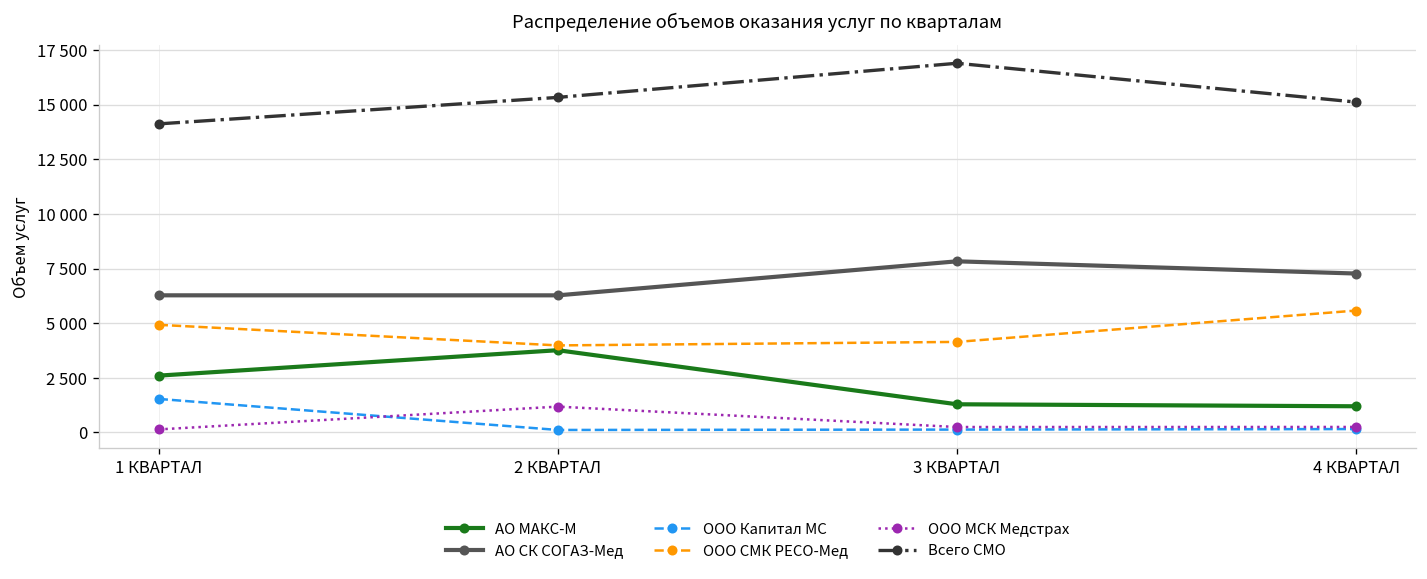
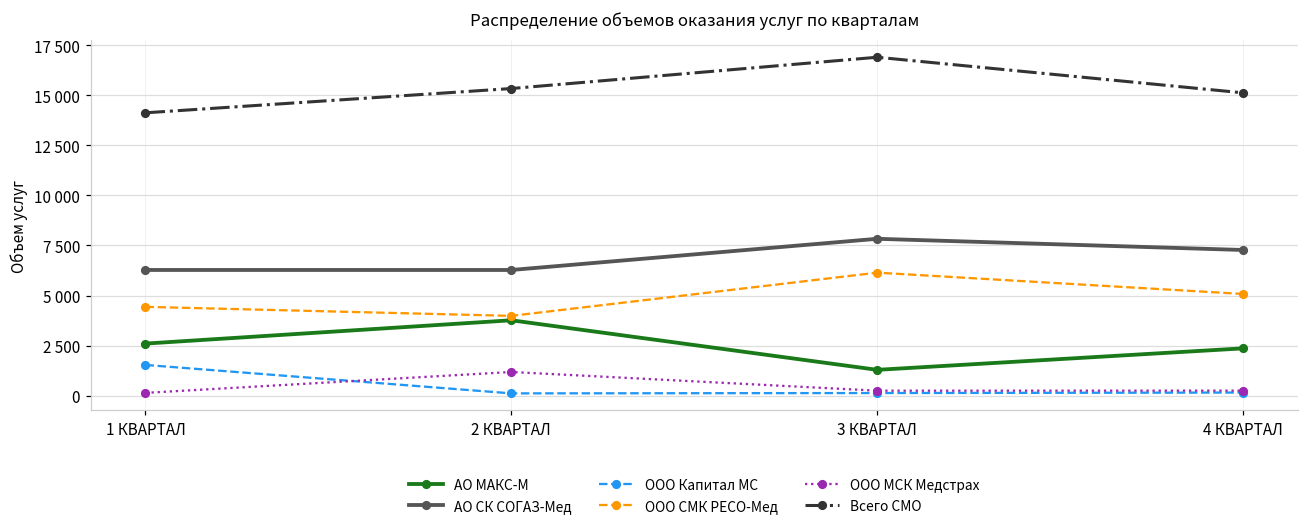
  {
    "АО МАКС-М": {
      "1 КВАРТАЛ": 2600,
      "2 КВАРТАЛ": 3800,
      "3 КВАРТАЛ": 1300,
-     "4 КВАРТАЛ": 1200
+     "4 КВАРТАЛ": 2400
    },
    "ООО Капитал МС": {
      "1 КВАРТАЛ": 1500,
      "2 КВАРТАЛ": 100
    },
    "ООО СМК РЕСО-Мед": {
-     "1 КВАРТАЛ": 4900,
+     "1 КВАРТАЛ": 4400,
      "2 КВАРТАЛ": 4000,
-     "3 КВАРТАЛ": 4100,
-     "4 КВАРТАЛ": 5600
+     "3 КВАРТАЛ": 6100,
+     "4 КВАРТАЛ": 5100
    },
    "ООО МСК Медстрах": {
      "1 КВАРТАЛ": 100,
      "2 КВАРТАЛ": 1200
    }
  }
